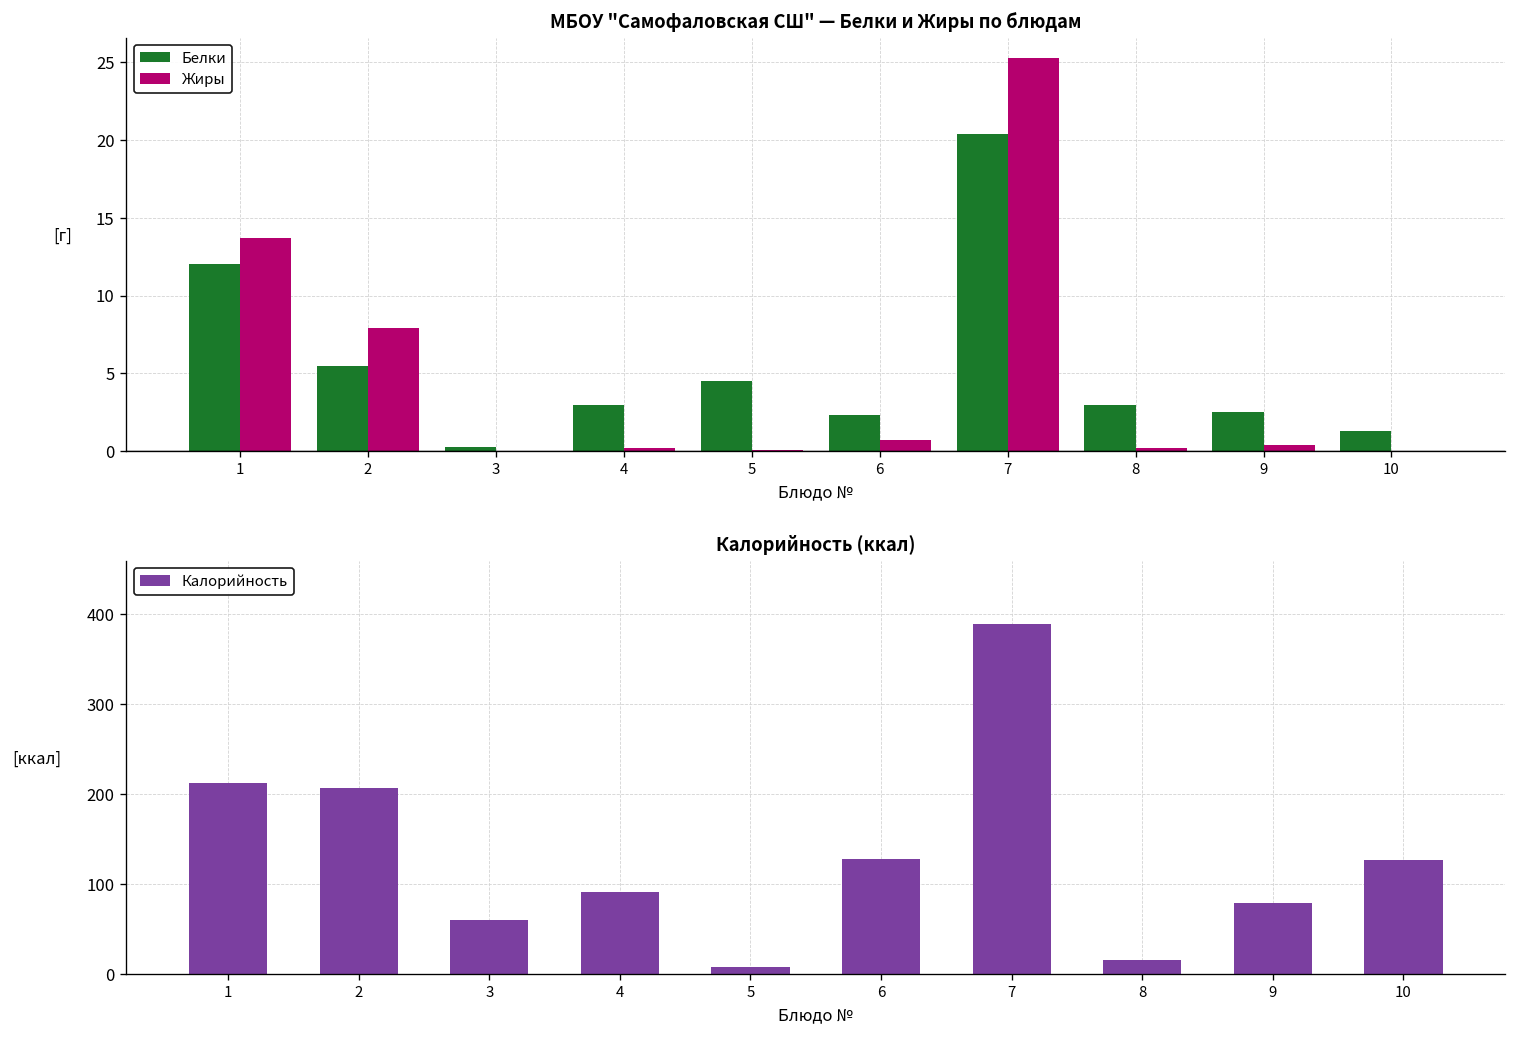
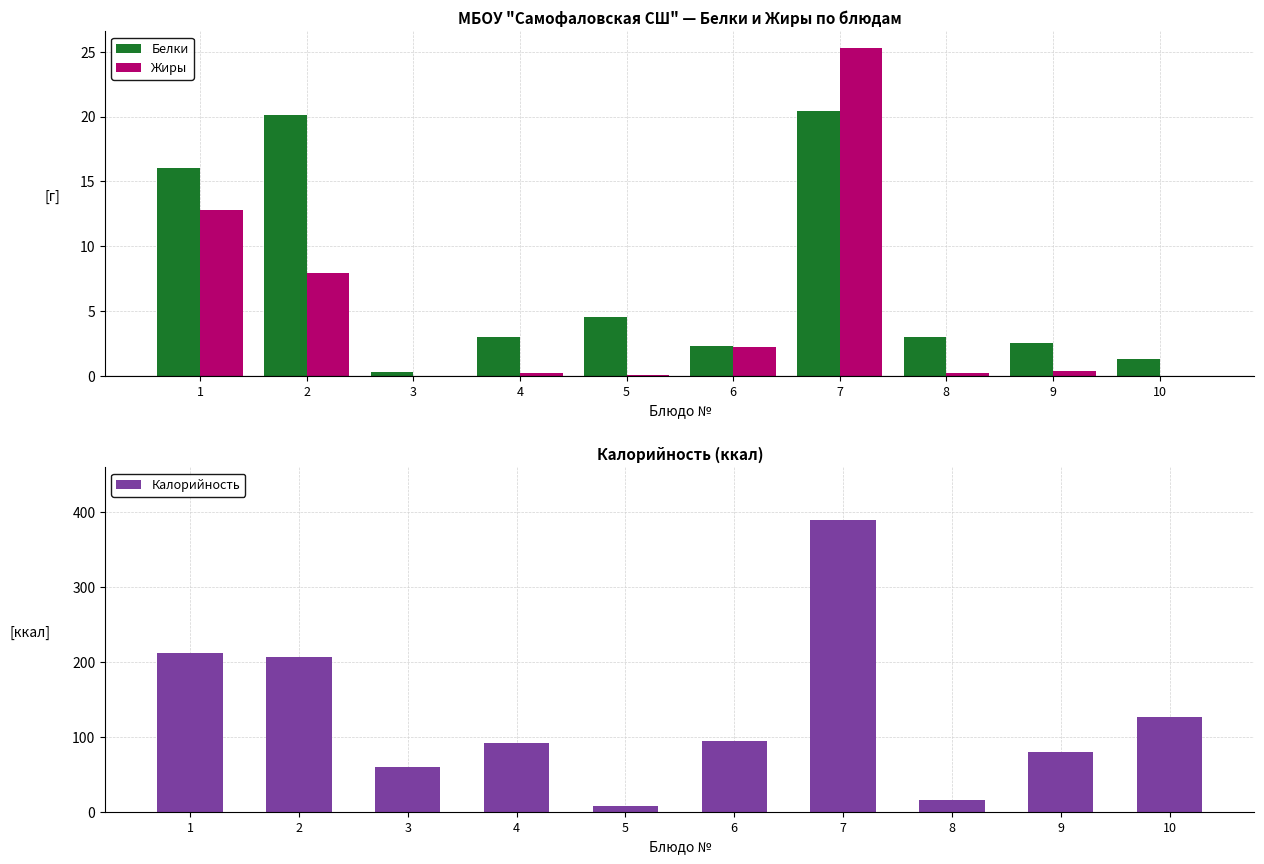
  {
    "МБОУ \"Самофаловская СШ\" — Белки и Жиры по блюдам": {
      "Белки": {
-       "1": 12,
-       "2": 5.5,
+       "1": 16,
+       "2": 20.1,
        "3": 0.3,
        "4": 3.0,
        "5": 4.5,
        "6": 2.3,
        "7": 20.4,
        "8": 3.0,
        "9": 2.5,
        "10": 1.3
      },
      "Жиры": {
-       "1": 13.7,
+       "1": 12.8,
        "2": 7.9,
        "3": 0.0,
        "4": 0.2,
-       "6": 0.7,
+       "6": 2.2,
        "7": 25.3,
        "8": 0.2,
        "9": 0.4,
        "10": 0.0
      }
    },
    "Калорийность (ккал)": {
      "1": 210,
      "2": 210,
      "3": 60,
      "4": 90,
      "5": 10,
-     "6": 130,
+     "6": 90,
      "7": 390,
      "8": 20,
      "9": 80,
      "10": 130
    }
  }
